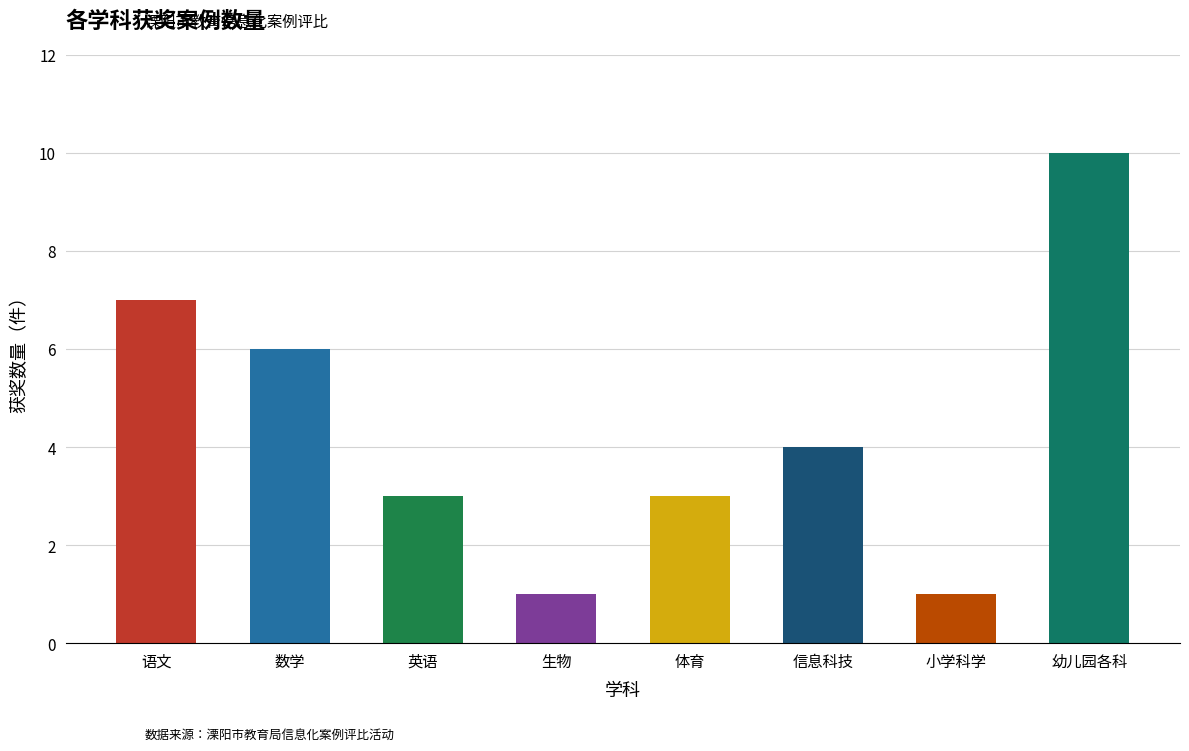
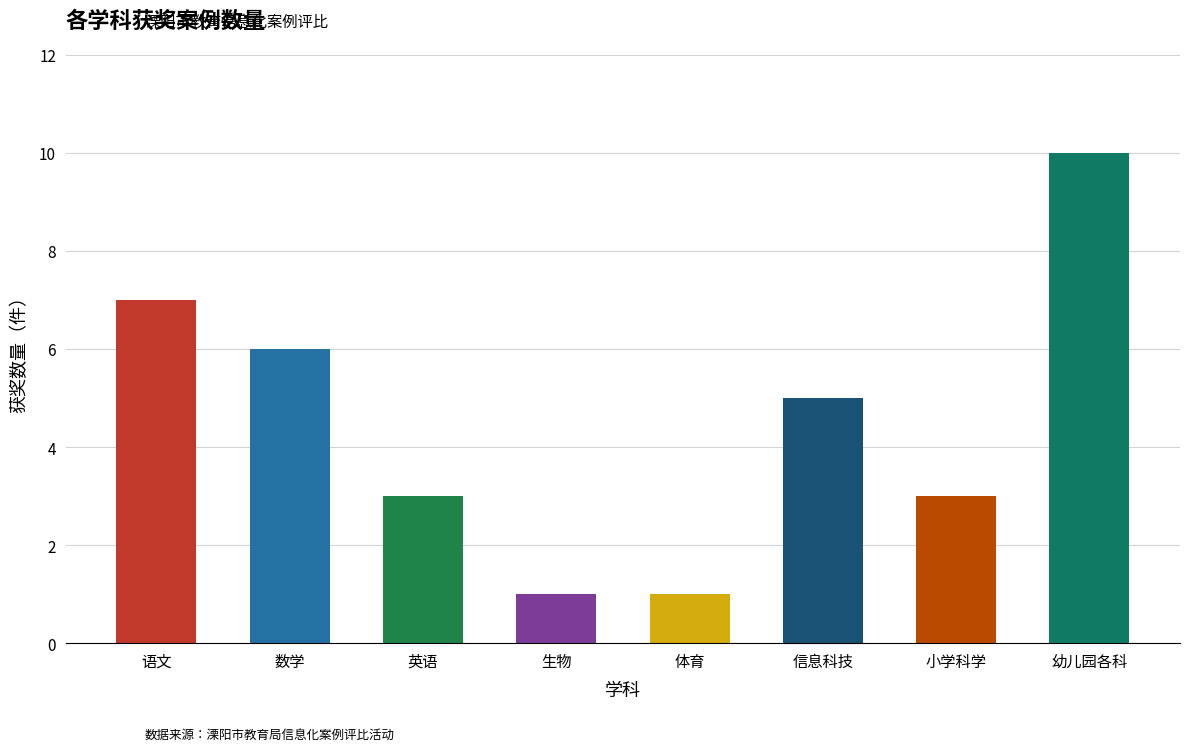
  {
    "语文": 7,
    "数学": 6,
    "英语": 3,
    "生物": 1,
-   "体育": 3,
-   "信息科技": 4,
-   "小学科学": 1,
+   "体育": 1,
+   "信息科技": 5,
+   "小学科学": 3,
    "幼儿园各科": 10
  }
